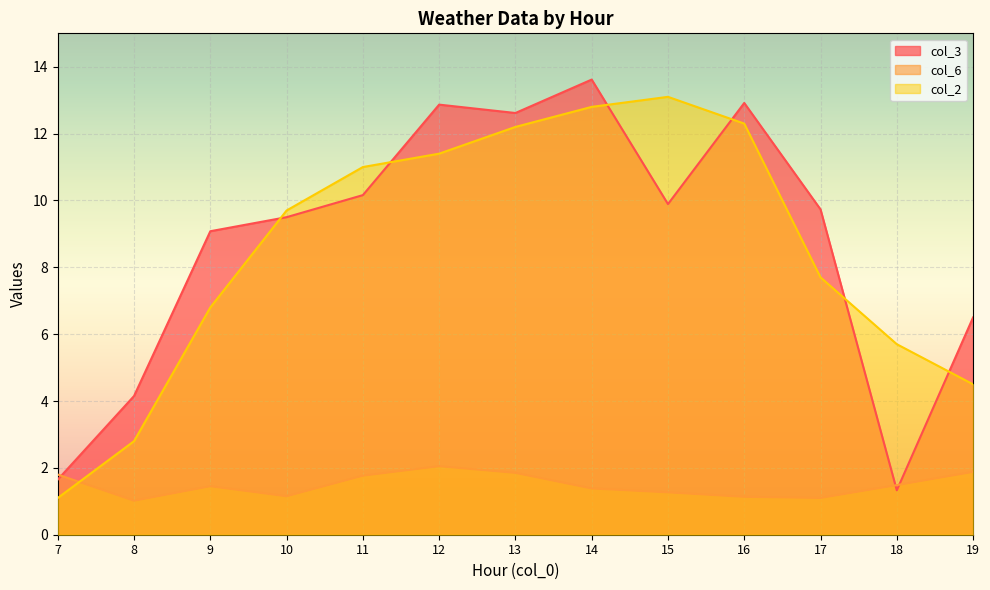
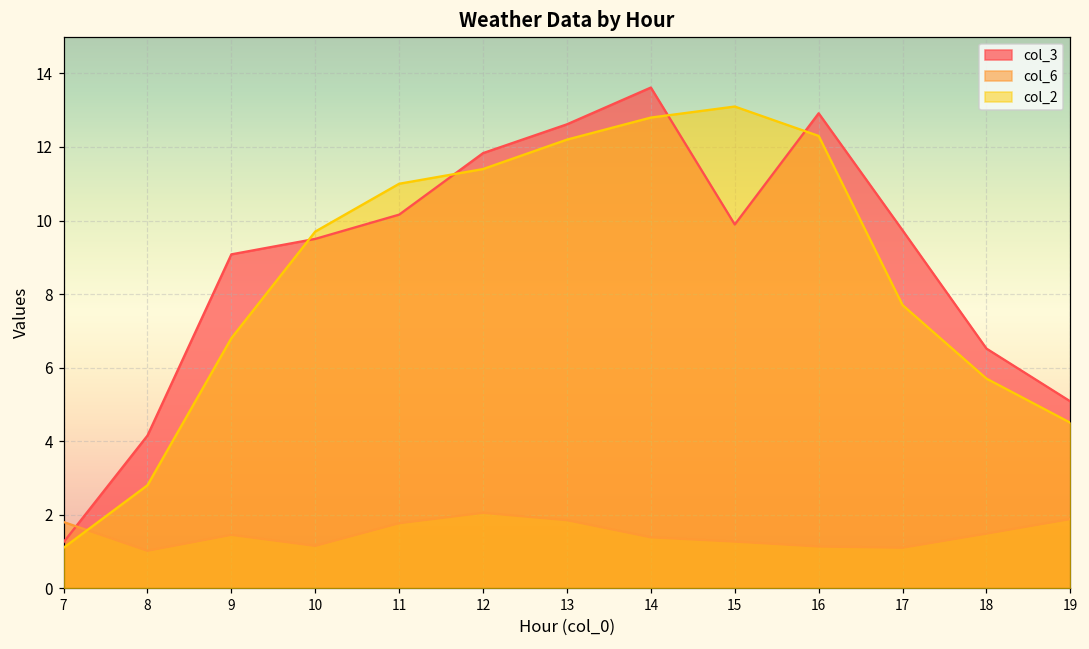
  {
    "col_3": {
-     "7": 1.7,
+     "7": 1.3,
      "8": 4.2,
      "9": 9.1,
      "10": 9.5,
      "11": 10.2,
-     "12": 12.9,
+     "12": 11.8,
      "13": 12.6,
      "14": 13.6,
      "15": 9.9,
      "16": 12.9,
      "17": 9.7,
-     "18": 1.3,
-     "19": 6.5
+     "18": 6.5,
+     "19": 5.1
    }
  }
